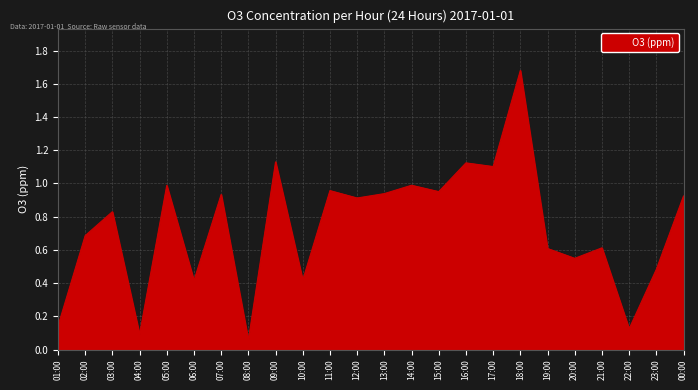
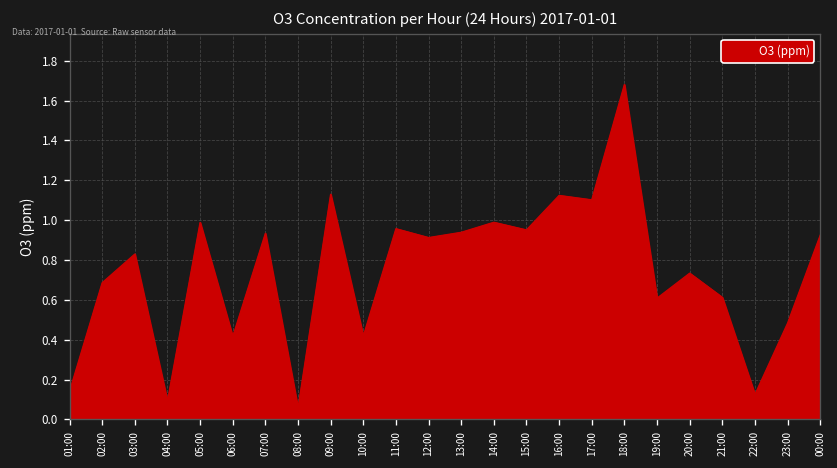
  {
    "01:00": 0.14,
    "02:00": 0.69,
    "03:00": 0.83,
    "04:00": 0.09,
    "05:00": 0.99,
    "06:00": 0.42,
    "07:00": 0.93,
    "08:00": 0.06,
    "09:00": 1.13,
    "10:00": 0.42,
    "11:00": 0.96,
    "12:00": 0.91,
    "13:00": 0.94,
    "14:00": 0.99,
    "15:00": 0.95,
    "16:00": 1.12,
    "17:00": 1.10,
    "18:00": 1.68,
    "19:00": 0.61,
-   "20:00": 0.55,
+   "20:00": 0.73,
    "21:00": 0.61,
    "22:00": 0.13,
    "23:00": 0.48,
    "00:00": 0.92
  }
